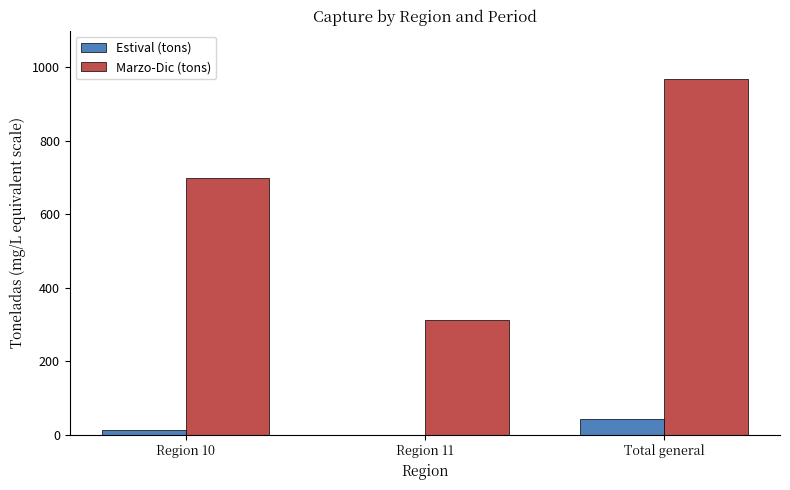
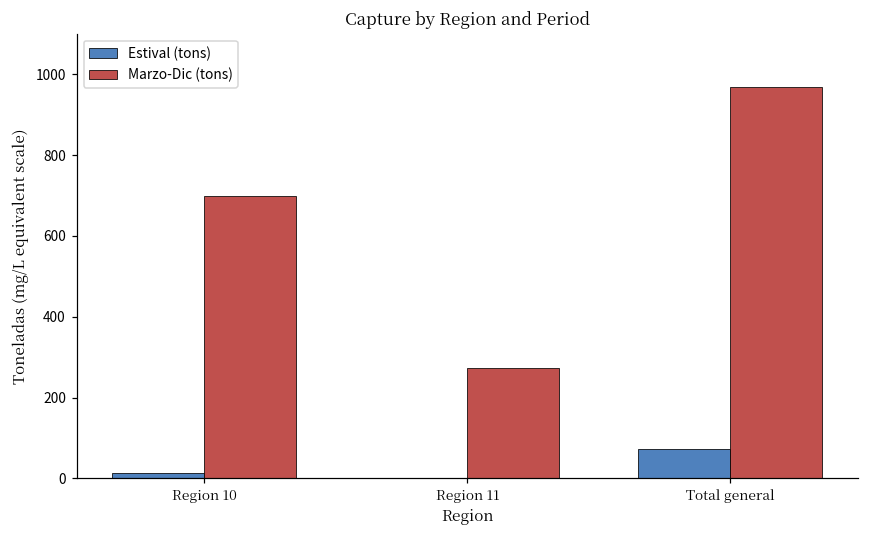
  {
    "Estival (tons)": {
      "Region 10": 10,
-     "Total general": 40
+     "Total general": 70
    },
    "Marzo-Dic (tons)": {
      "Region 10": 700,
-     "Region 11": 310,
+     "Region 11": 270,
      "Total general": 970
    }
  }
